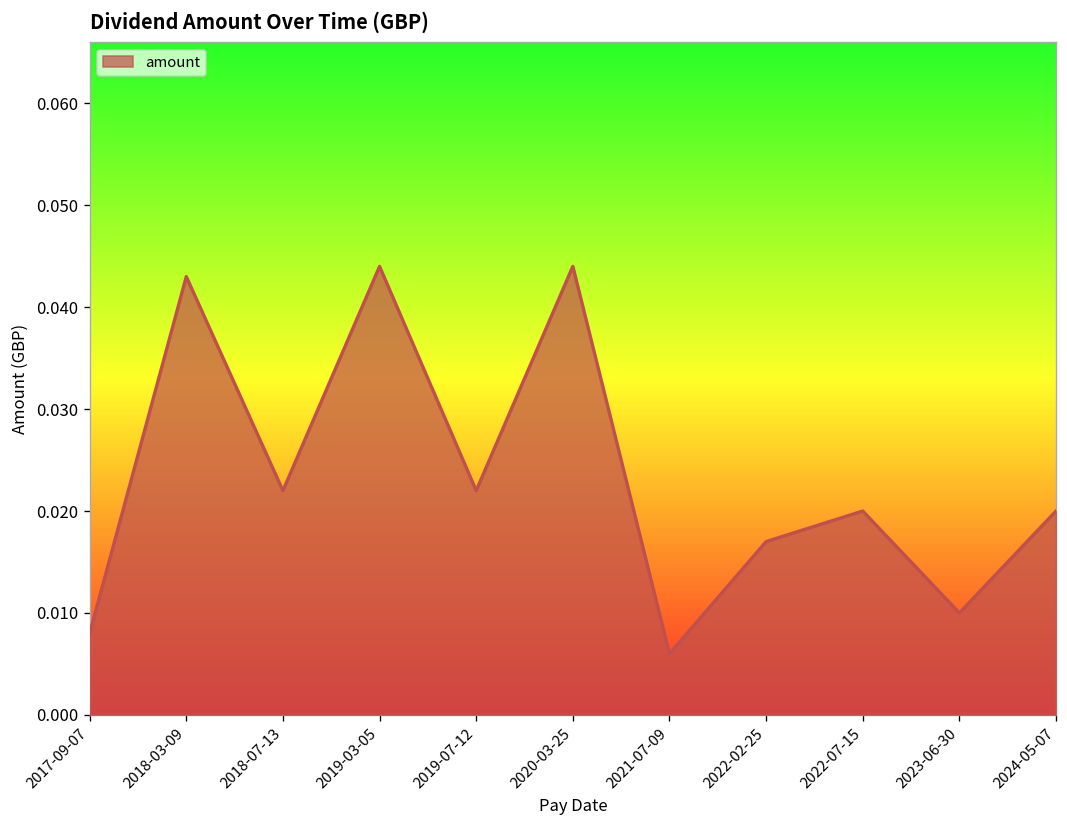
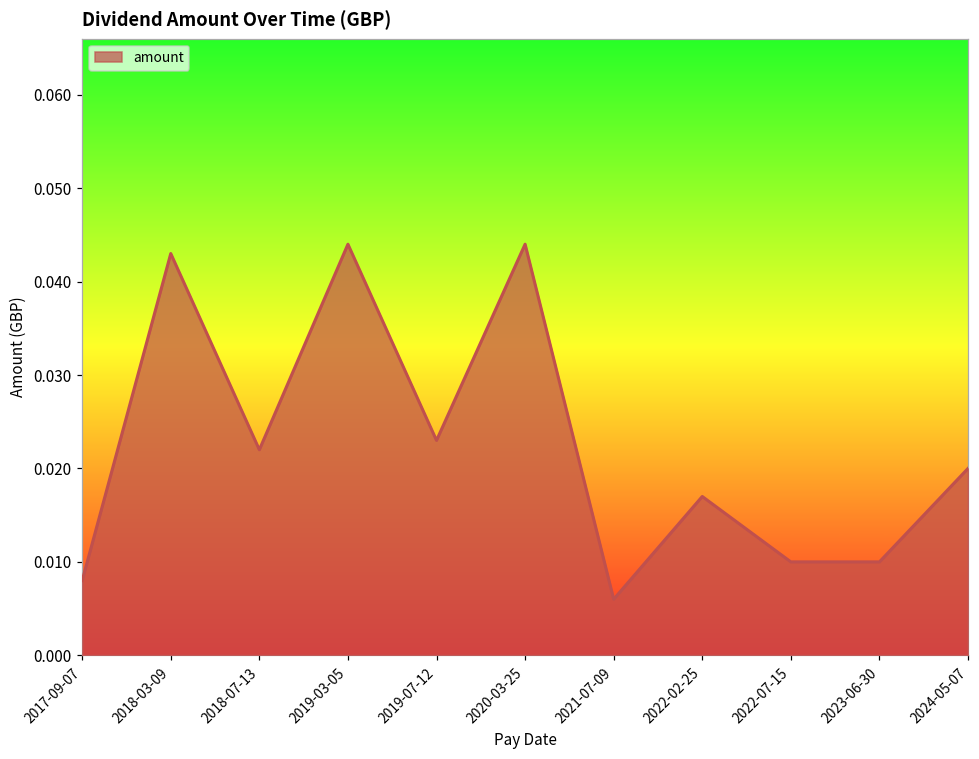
  {
    "2017-09-07": 0.008,
    "2018-03-09": 0.043,
    "2018-07-13": 0.022,
    "2019-03-05": 0.044,
-   "2019-07-12": 0.022,
+   "2019-07-12": 0.023,
    "2020-03-25": 0.044,
    "2021-07-09": 0.006,
    "2022-02-25": 0.017,
-   "2022-07-15": 0.02,
+   "2022-07-15": 0.01,
    "2023-06-30": 0.010,
    "2024-05-07": 0.020
  }
